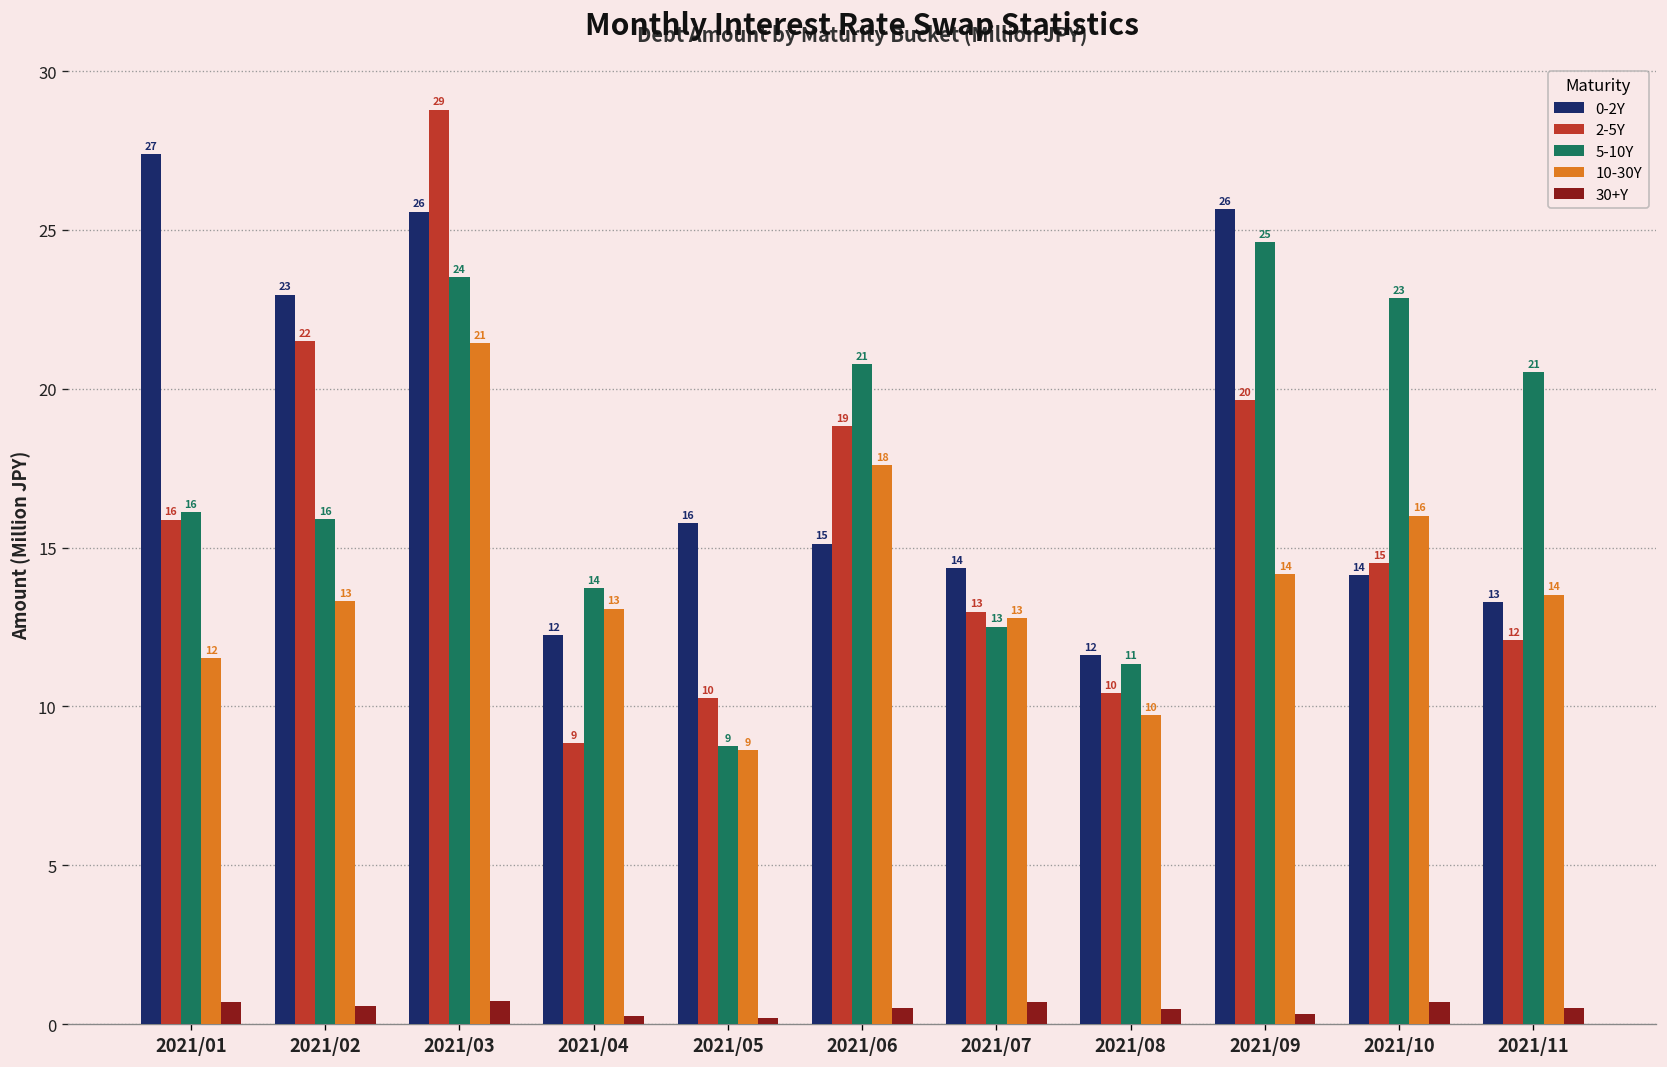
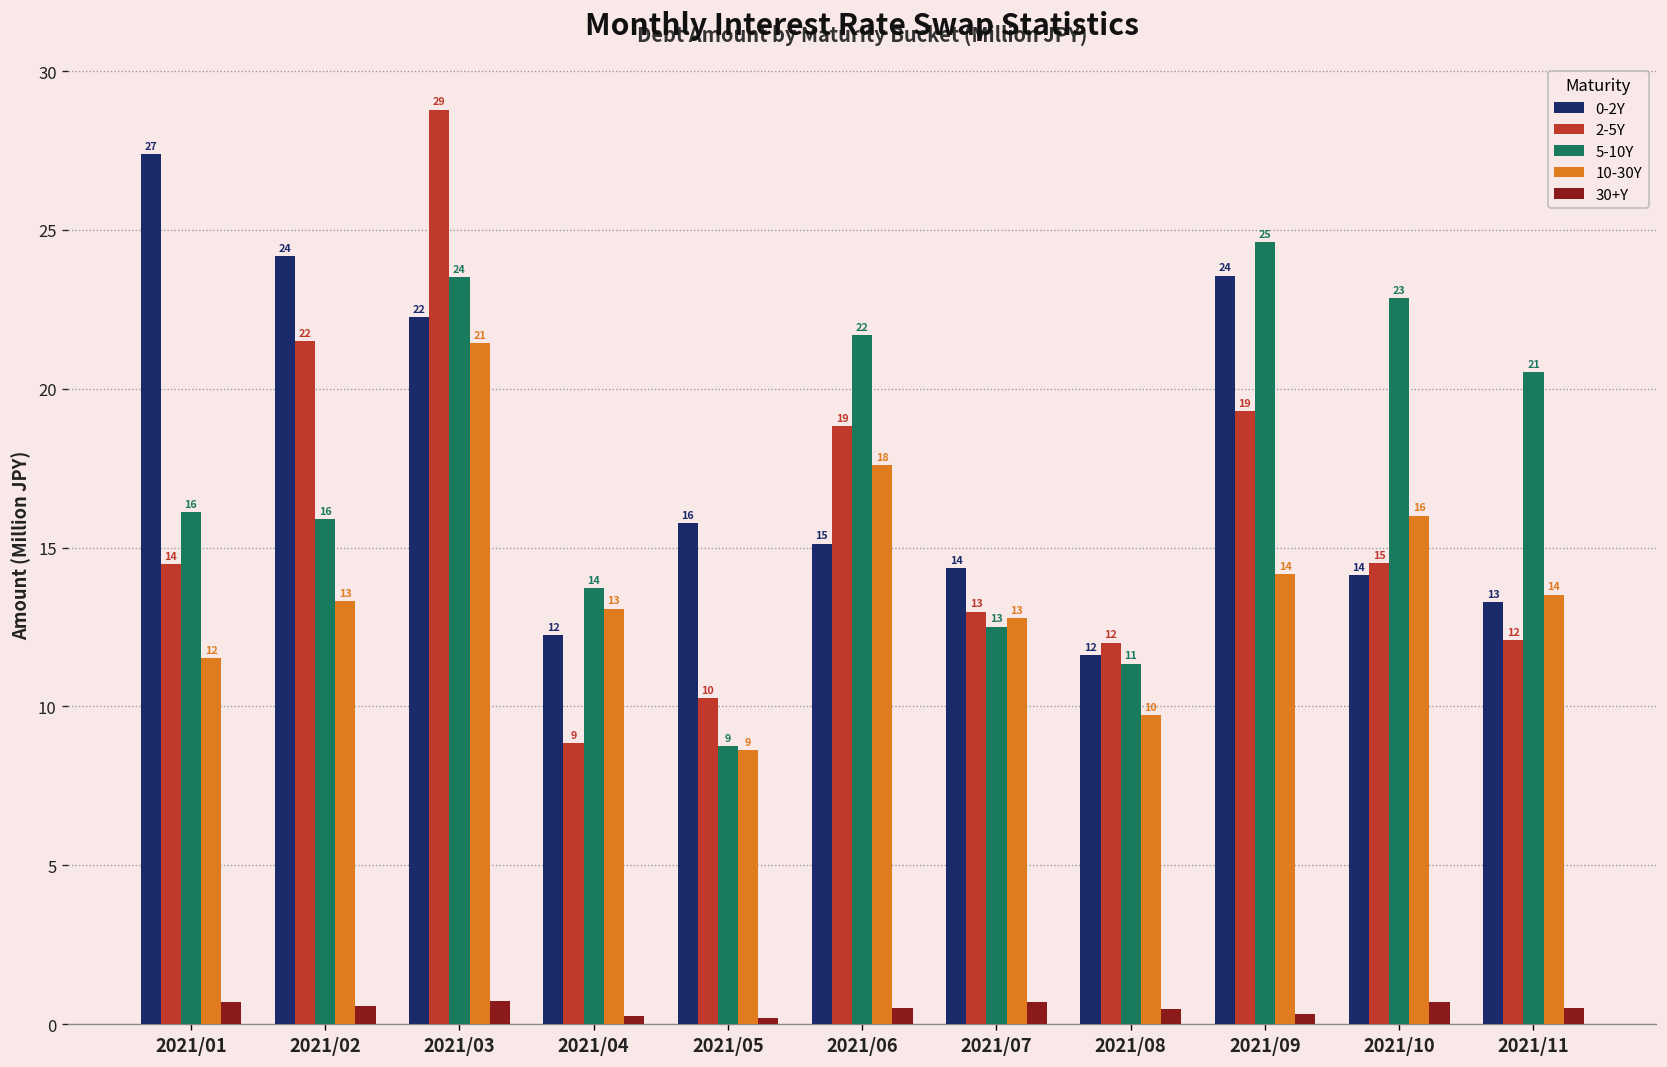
  {
    "0-2Y": {
      "2021/01": 27,
-     "2021/02": 23,
-     "2021/03": 26,
+     "2021/02": 24,
+     "2021/03": 22,
      "2021/04": 12,
      "2021/05": 16,
      "2021/06": 15,
      "2021/07": 14,
      "2021/08": 12,
-     "2021/09": 26,
+     "2021/09": 24,
      "2021/10": 14,
      "2021/11": 13
    },
    "2-5Y": {
-     "2021/01": 16,
+     "2021/01": 14,
      "2021/02": 22,
      "2021/03": 29,
      "2021/04": 9,
      "2021/05": 10,
      "2021/06": 19,
      "2021/07": 13,
-     "2021/08": 10,
-     "2021/09": 20,
+     "2021/08": 12,
+     "2021/09": 19,
      "2021/10": 15,
      "2021/11": 12
    },
    "5-10Y": {
      "2021/01": 16,
      "2021/02": 16,
      "2021/03": 24,
      "2021/04": 14,
      "2021/05": 9,
-     "2021/06": 21,
+     "2021/06": 22,
      "2021/07": 13,
      "2021/08": 11,
      "2021/09": 25,
      "2021/10": 23,
      "2021/11": 21
    },
    "10-30Y": {
      "2021/01": 12,
      "2021/02": 13,
      "2021/03": 21,
      "2021/04": 13,
      "2021/05": 9,
      "2021/06": 18,
      "2021/07": 13,
      "2021/08": 10,
      "2021/09": 14,
      "2021/10": 16,
      "2021/11": 14
    },
    "30+Y": {
      "2021/01": 0.7,
      "2021/02": 0.6,
      "2021/03": 0.7,
      "2021/04": 0.2,
      "2021/05": 0.2,
      "2021/06": 0.5,
      "2021/07": 0.7,
      "2021/08": 0.5,
      "2021/09": 0.3,
      "2021/10": 0.7,
      "2021/11": 0.5
    }
  }
